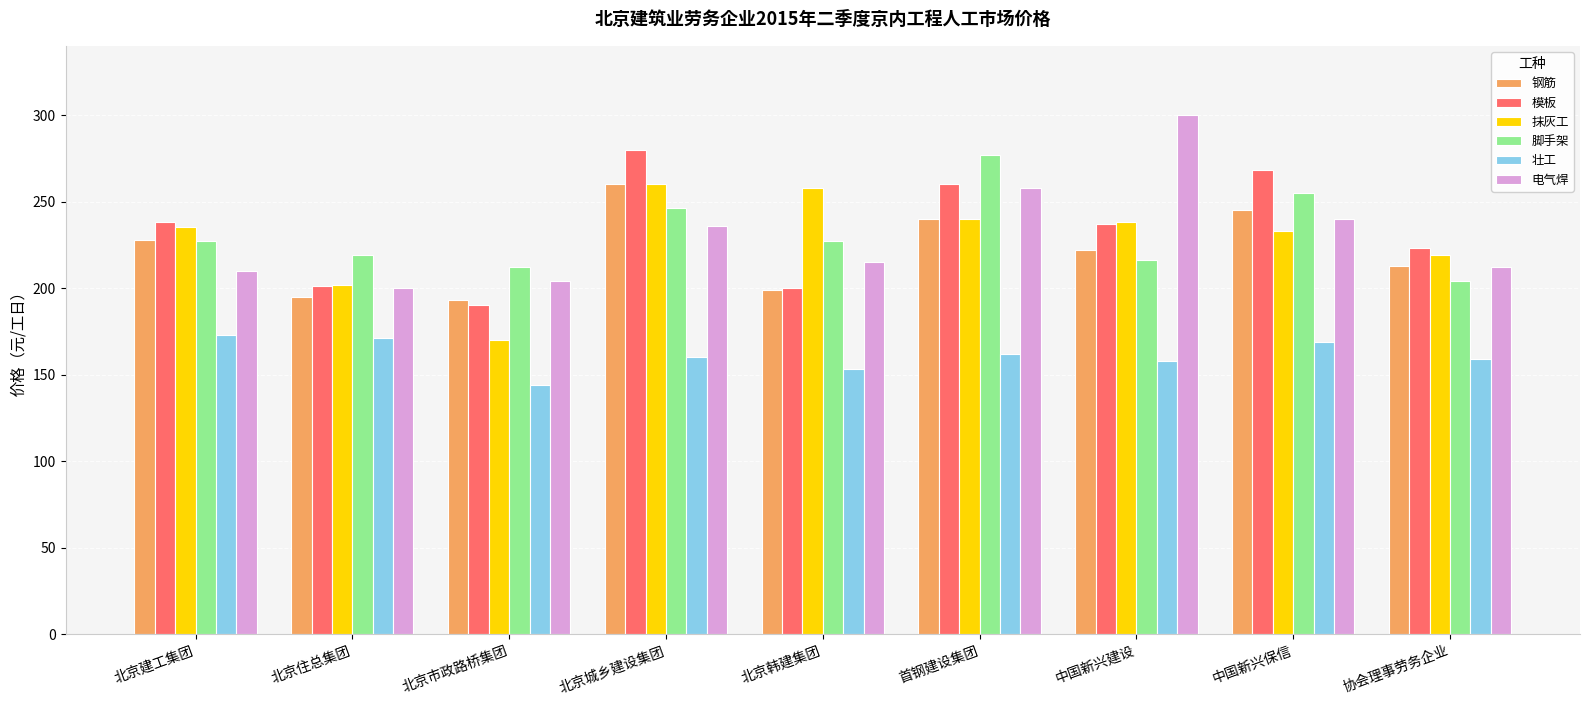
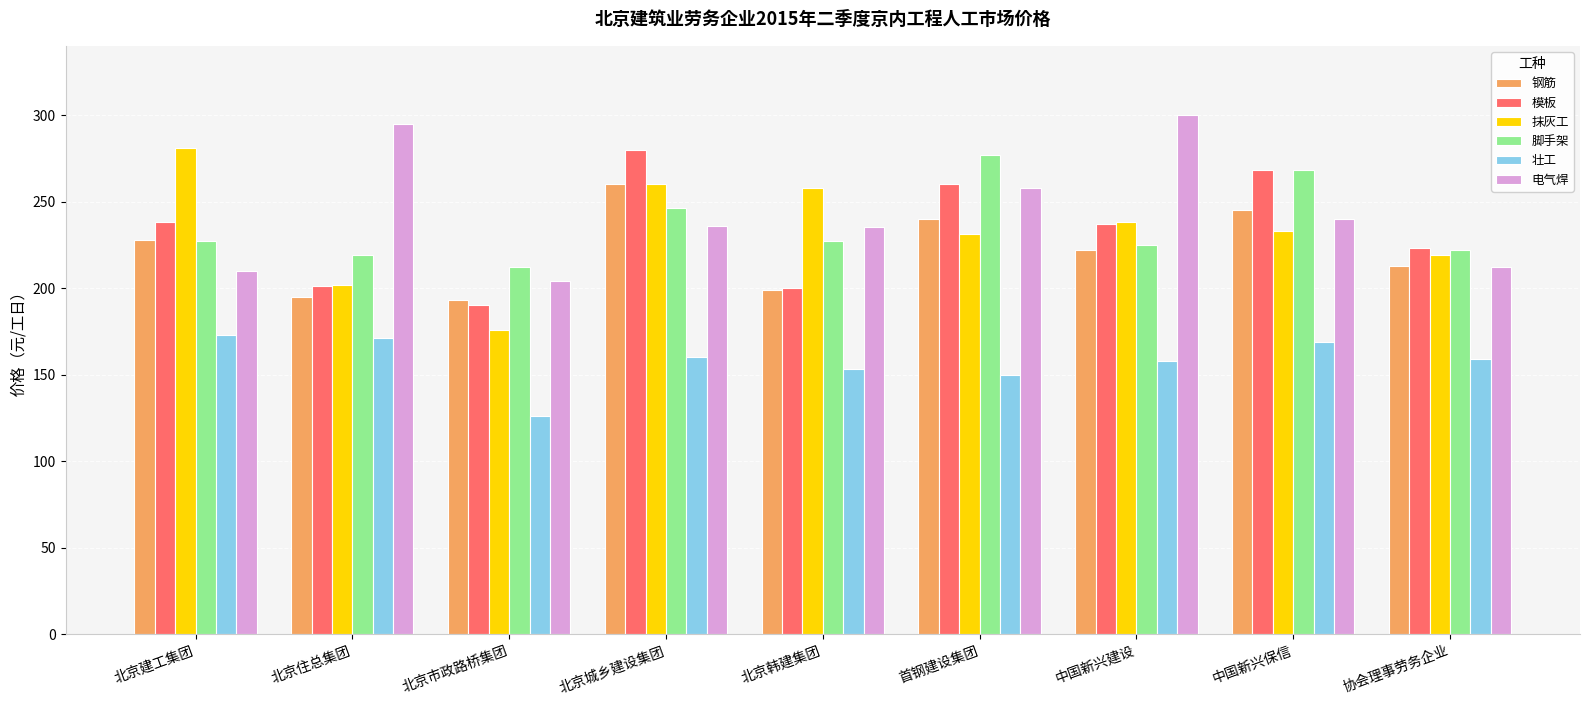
  {
    "抹灰工": {
-     "北京建工集团": 235,
+     "北京建工集团": 281,
      "北京住总集团": 202,
-     "北京市政路桥集团": 170,
+     "北京市政路桥集团": 176,
      "北京城乡建设集团": 260,
      "北京韩建集团": 258,
-     "首钢建设集团": 240,
+     "首钢建设集团": 231,
      "中国新兴建设": 238,
      "中国新兴保信": 233,
      "协会理事劳务企业": 219
    },
    "脚手架": {
      "北京建工集团": 227,
      "北京住总集团": 219,
      "北京市政路桥集团": 212,
      "北京城乡建设集团": 246,
      "北京韩建集团": 227,
      "首钢建设集团": 277,
-     "中国新兴建设": 216,
-     "中国新兴保信": 255,
-     "协会理事劳务企业": 204
+     "中国新兴建设": 225,
+     "中国新兴保信": 268,
+     "协会理事劳务企业": 222
    },
    "壮工": {
      "北京建工集团": 173,
      "北京住总集团": 171,
-     "北京市政路桥集团": 144,
+     "北京市政路桥集团": 126,
      "北京城乡建设集团": 160,
      "北京韩建集团": 153,
-     "首钢建设集团": 162,
+     "首钢建设集团": 150,
      "中国新兴建设": 158,
      "中国新兴保信": 169,
      "协会理事劳务企业": 159
    },
    "电气焊": {
      "北京建工集团": 210,
-     "北京住总集团": 200,
+     "北京住总集团": 295,
      "北京市政路桥集团": 204,
      "北京城乡建设集团": 236,
-     "北京韩建集团": 215,
+     "北京韩建集团": 235,
      "首钢建设集团": 258,
      "中国新兴建设": 300,
      "中国新兴保信": 240,
      "协会理事劳务企业": 212
    }
  }
